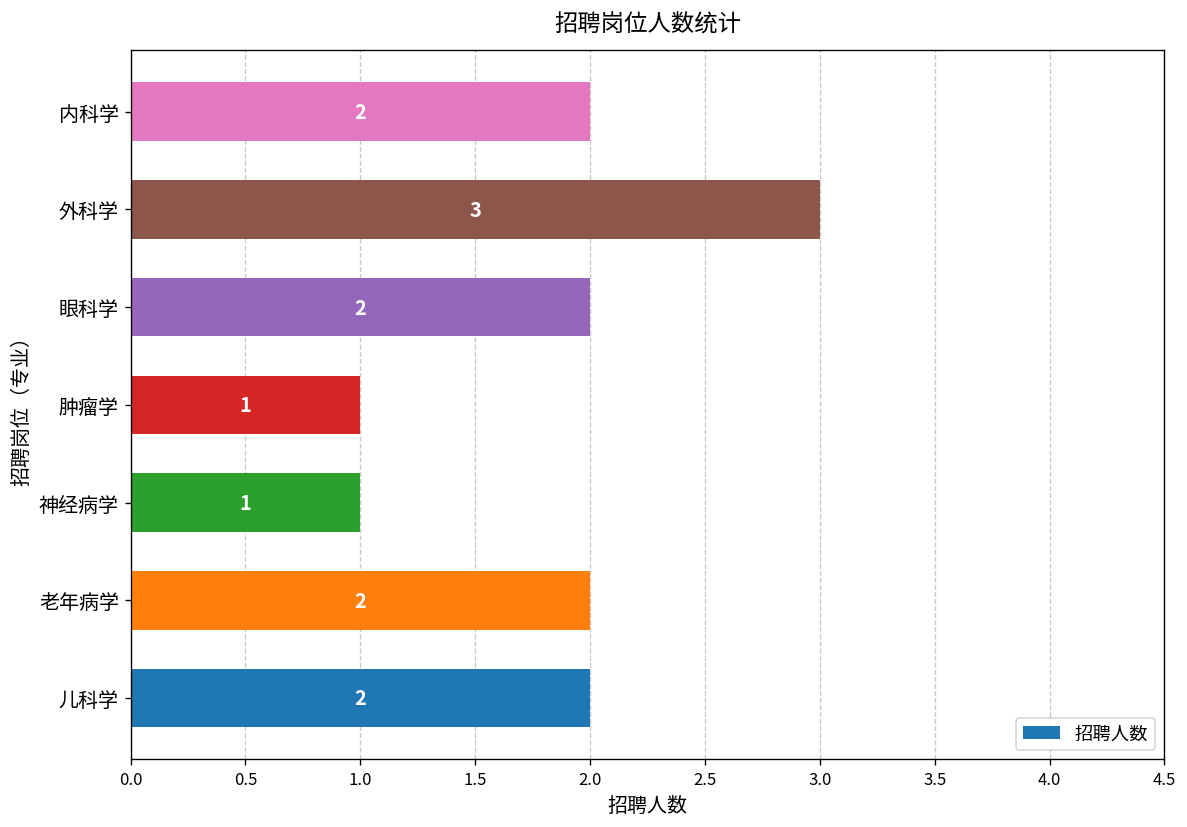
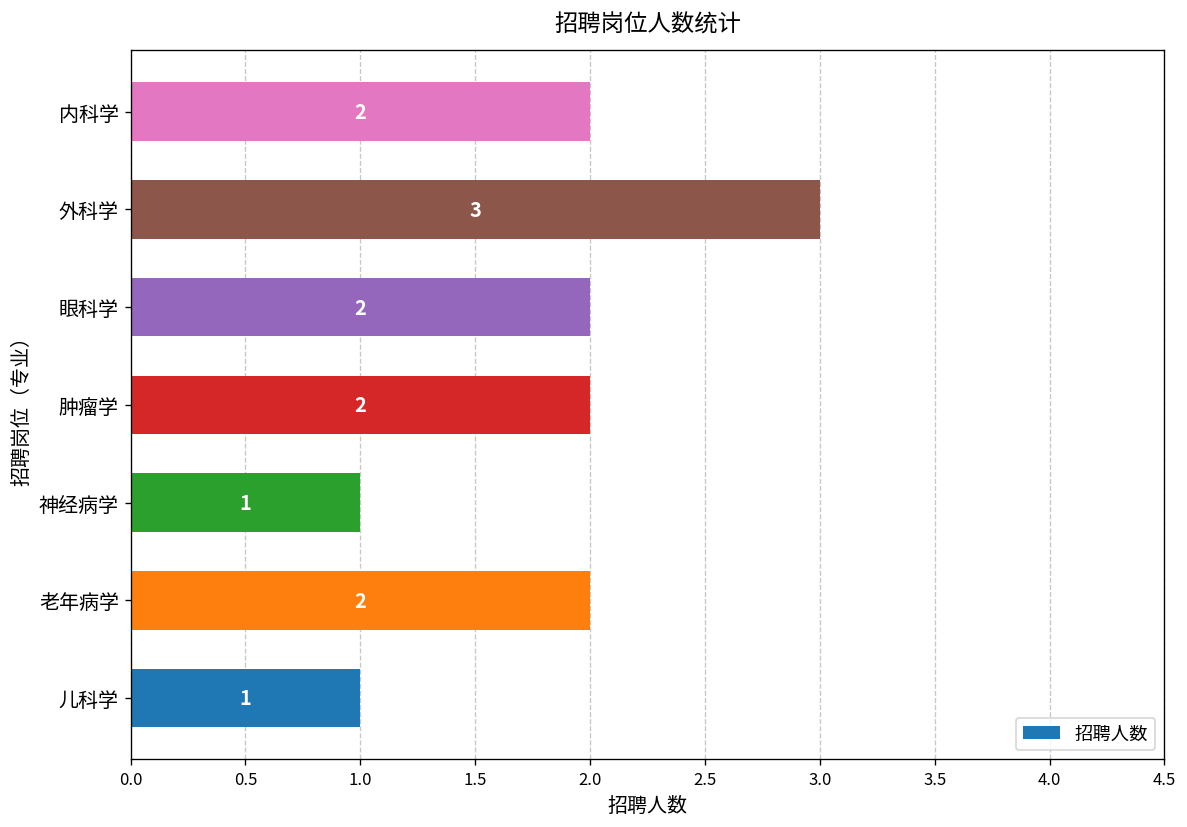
  {
    "内科学": 2,
    "外科学": 3,
    "眼科学": 2,
-   "肿瘤学": 1,
+   "肿瘤学": 2,
    "神经病学": 1,
    "老年病学": 2,
-   "儿科学": 2
+   "儿科学": 1
  }
